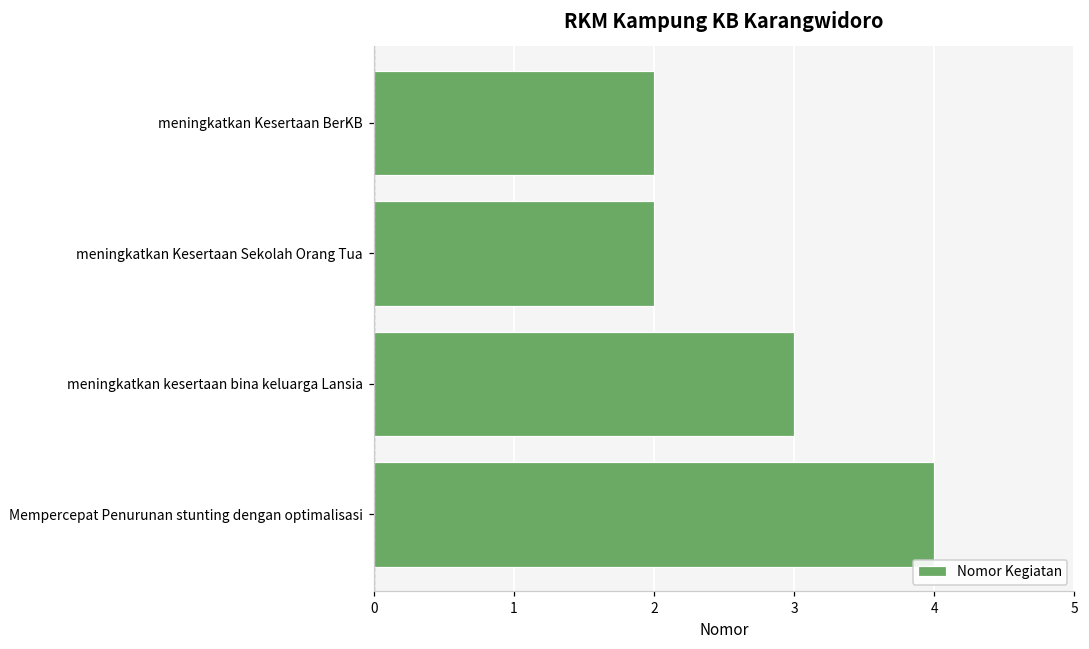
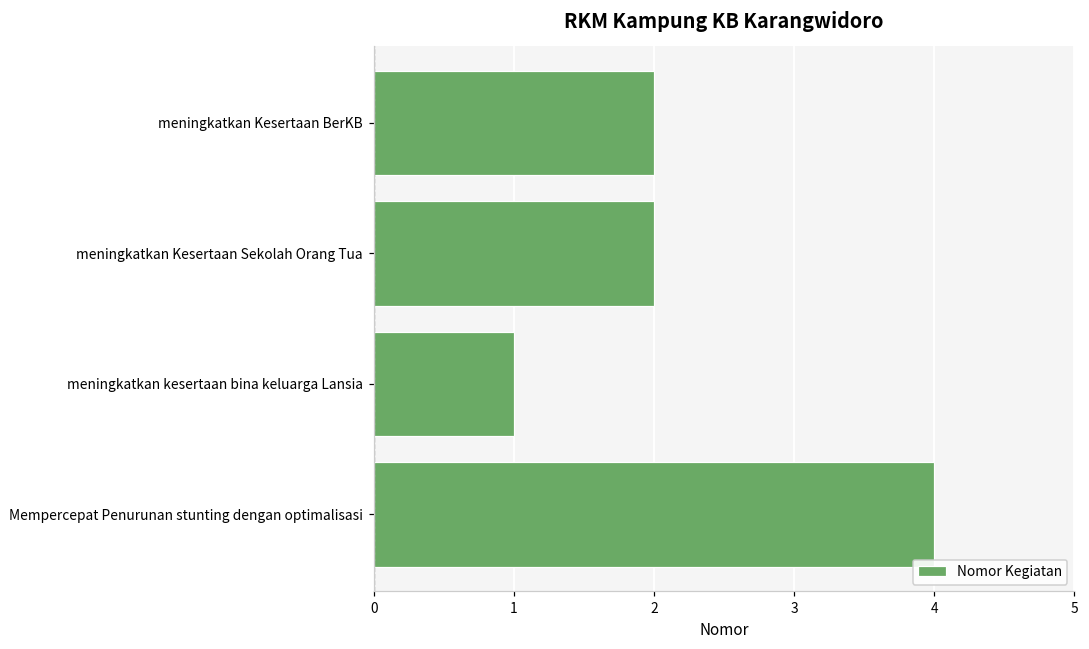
  {
    "meningkatkan Kesertaan BerKB": 2,
    "meningkatkan Kesertaan Sekolah Orang Tua": 2,
-   "meningkatkan kesertaan bina keluarga Lansia": 3,
+   "meningkatkan kesertaan bina keluarga Lansia": 1,
    "Mempercepat Penurunan stunting dengan optimalisasi": 4
  }
